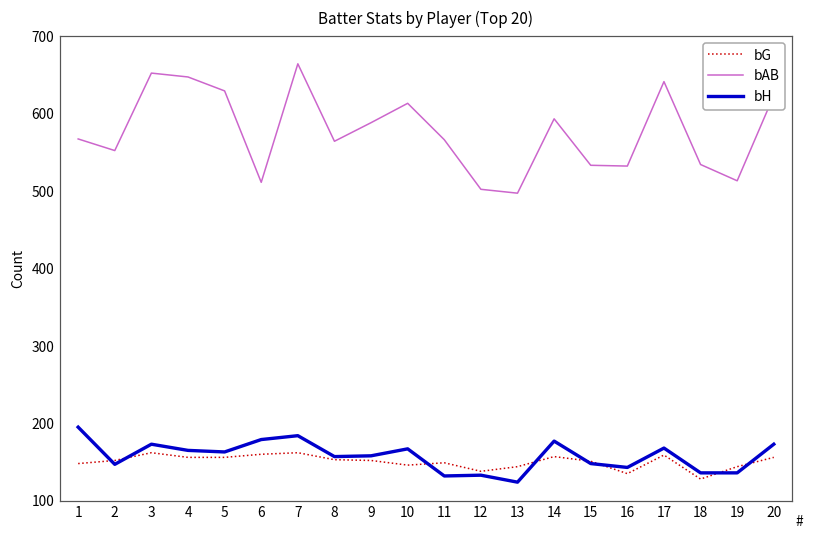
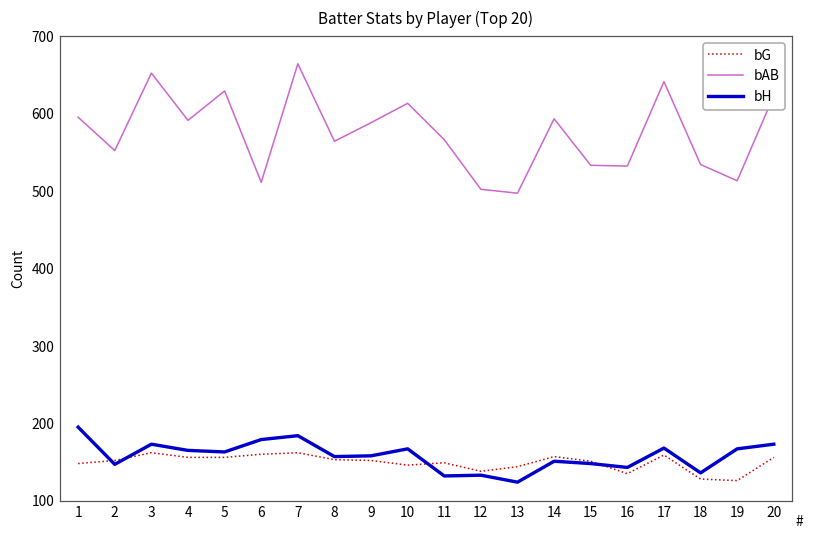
  {
    "bG": {
      "1": 150,
      "2": 150,
      "3": 160,
      "4": 160,
      "5": 160,
      "6": 160,
      "7": 160,
      "8": 150,
      "9": 150,
      "10": 150,
      "11": 150,
      "12": 140,
      "13": 140,
      "14": 160,
      "16": 140,
      "17": 160,
      "18": 130,
-     "19": 140,
+     "19": 130,
      "20": 160
    },
    "bAB": {
-     "1": 570,
+     "1": 600,
      "2": 550,
      "3": 650,
-     "4": 650,
+     "4": 590,
      "5": 630,
      "6": 510,
      "7": 660,
      "8": 560,
      "9": 590,
      "10": 610,
      "11": 570,
      "12": 500,
      "13": 500,
      "14": 590,
      "15": 530,
      "16": 530,
      "17": 640,
      "18": 530,
      "19": 510
    },
    "bH": {
      "1": 200,
      "2": 150,
      "3": 170,
      "4": 170,
      "5": 160,
      "6": 180,
      "7": 180,
      "8": 160,
      "9": 160,
      "10": 170,
      "11": 130,
      "12": 130,
      "13": 120,
-     "14": 180,
+     "14": 150,
      "16": 140,
      "17": 170,
      "18": 140,
-     "19": 140,
+     "19": 170,
      "20": 170
    }
  }
